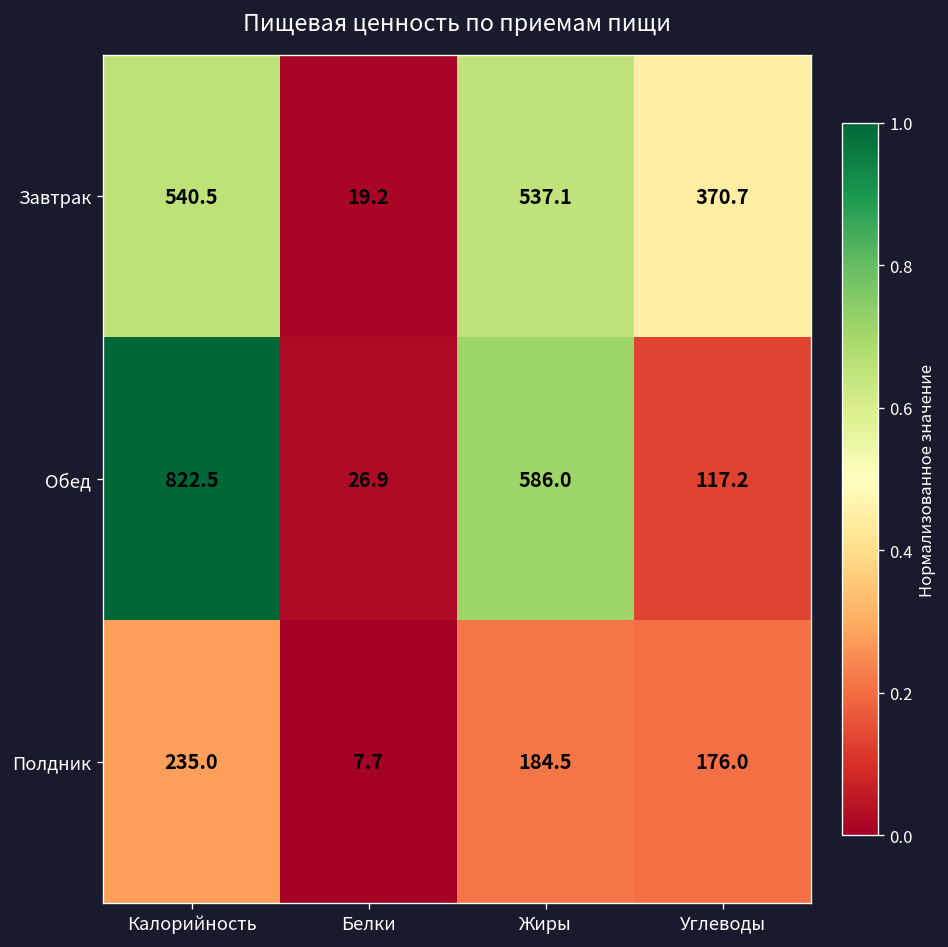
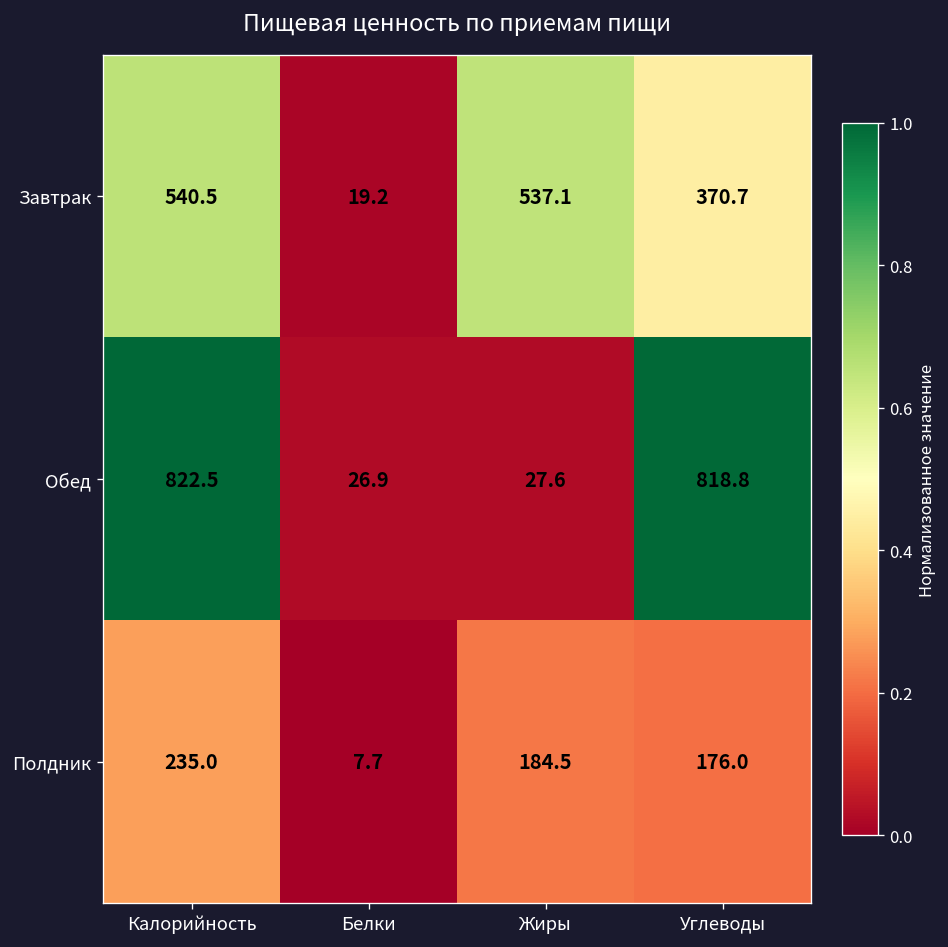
  {
    "Завтрак": {
      "Калорийность": 540.5,
      "Белки": 19.2,
      "Жиры": 537.1,
      "Углеводы": 370.7
    },
    "Обед": {
      "Калорийность": 822.5,
      "Белки": 26.9,
-     "Жиры": 586.0,
-     "Углеводы": 117.2
+     "Жиры": 27.6,
+     "Углеводы": 818.8
    },
    "Полдник": {
      "Калорийность": 235.0,
      "Белки": 7.7,
      "Жиры": 184.5,
      "Углеводы": 176.0
    }
  }
